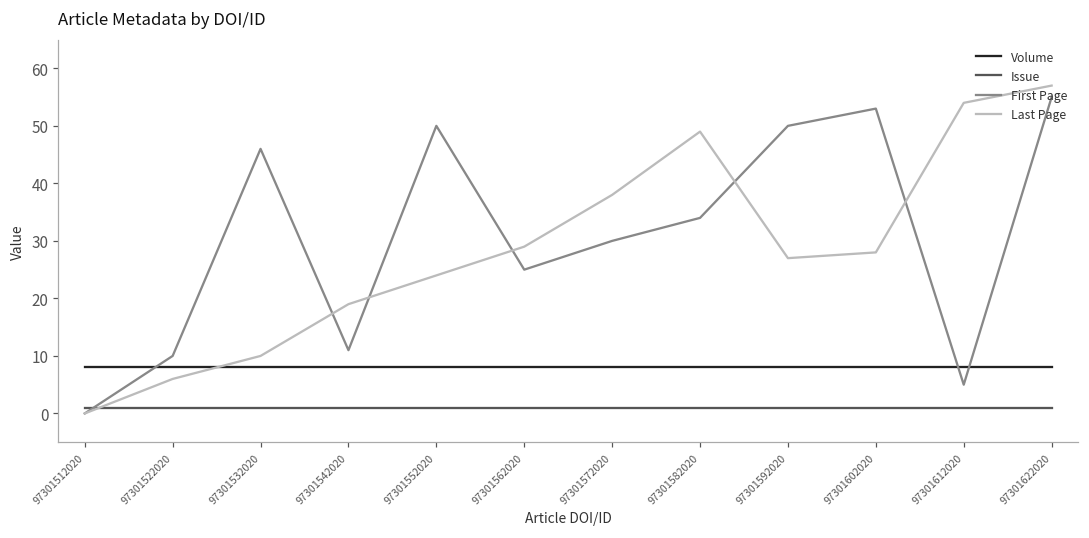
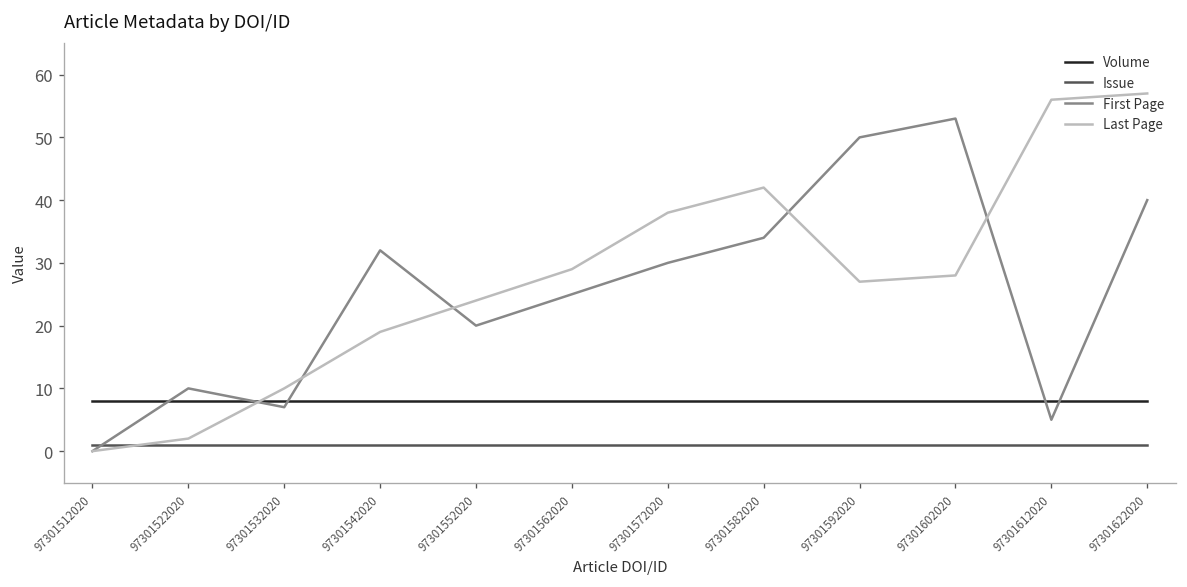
  {
    "Volume": {
      "97301512020": 8,
      "97301522020": 8,
      "97301532020": 8,
      "97301542020": 8,
      "97301552020": 8,
      "97301562020": 8,
      "97301572020": 8,
      "97301582020": 8,
      "97301592020": 8,
      "97301602020": 8,
      "97301612020": 8,
      "97301622020": 8
    },
    "Issue": {
      "97301512020": 1,
      "97301522020": 1,
      "97301532020": 1,
      "97301542020": 1,
      "97301552020": 1,
      "97301562020": 1,
      "97301572020": 1,
      "97301582020": 1,
      "97301592020": 1,
      "97301602020": 1,
      "97301612020": 1,
      "97301622020": 1
    },
    "First Page": {
      "97301522020": 10,
-     "97301532020": 46,
-     "97301542020": 11,
-     "97301552020": 50,
+     "97301532020": 7,
+     "97301542020": 32,
+     "97301552020": 20,
      "97301562020": 25,
      "97301572020": 30,
      "97301582020": 34,
      "97301592020": 50,
      "97301602020": 53,
      "97301612020": 5,
-     "97301622020": 55
+     "97301622020": 40
    },
    "Last Page": {
-     "97301522020": 6,
+     "97301522020": 2,
      "97301532020": 10,
      "97301542020": 19,
      "97301552020": 24,
      "97301562020": 29,
      "97301572020": 38,
-     "97301582020": 49,
+     "97301582020": 42,
      "97301592020": 27,
      "97301602020": 28,
-     "97301612020": 54,
+     "97301612020": 56,
      "97301622020": 57
    }
  }
